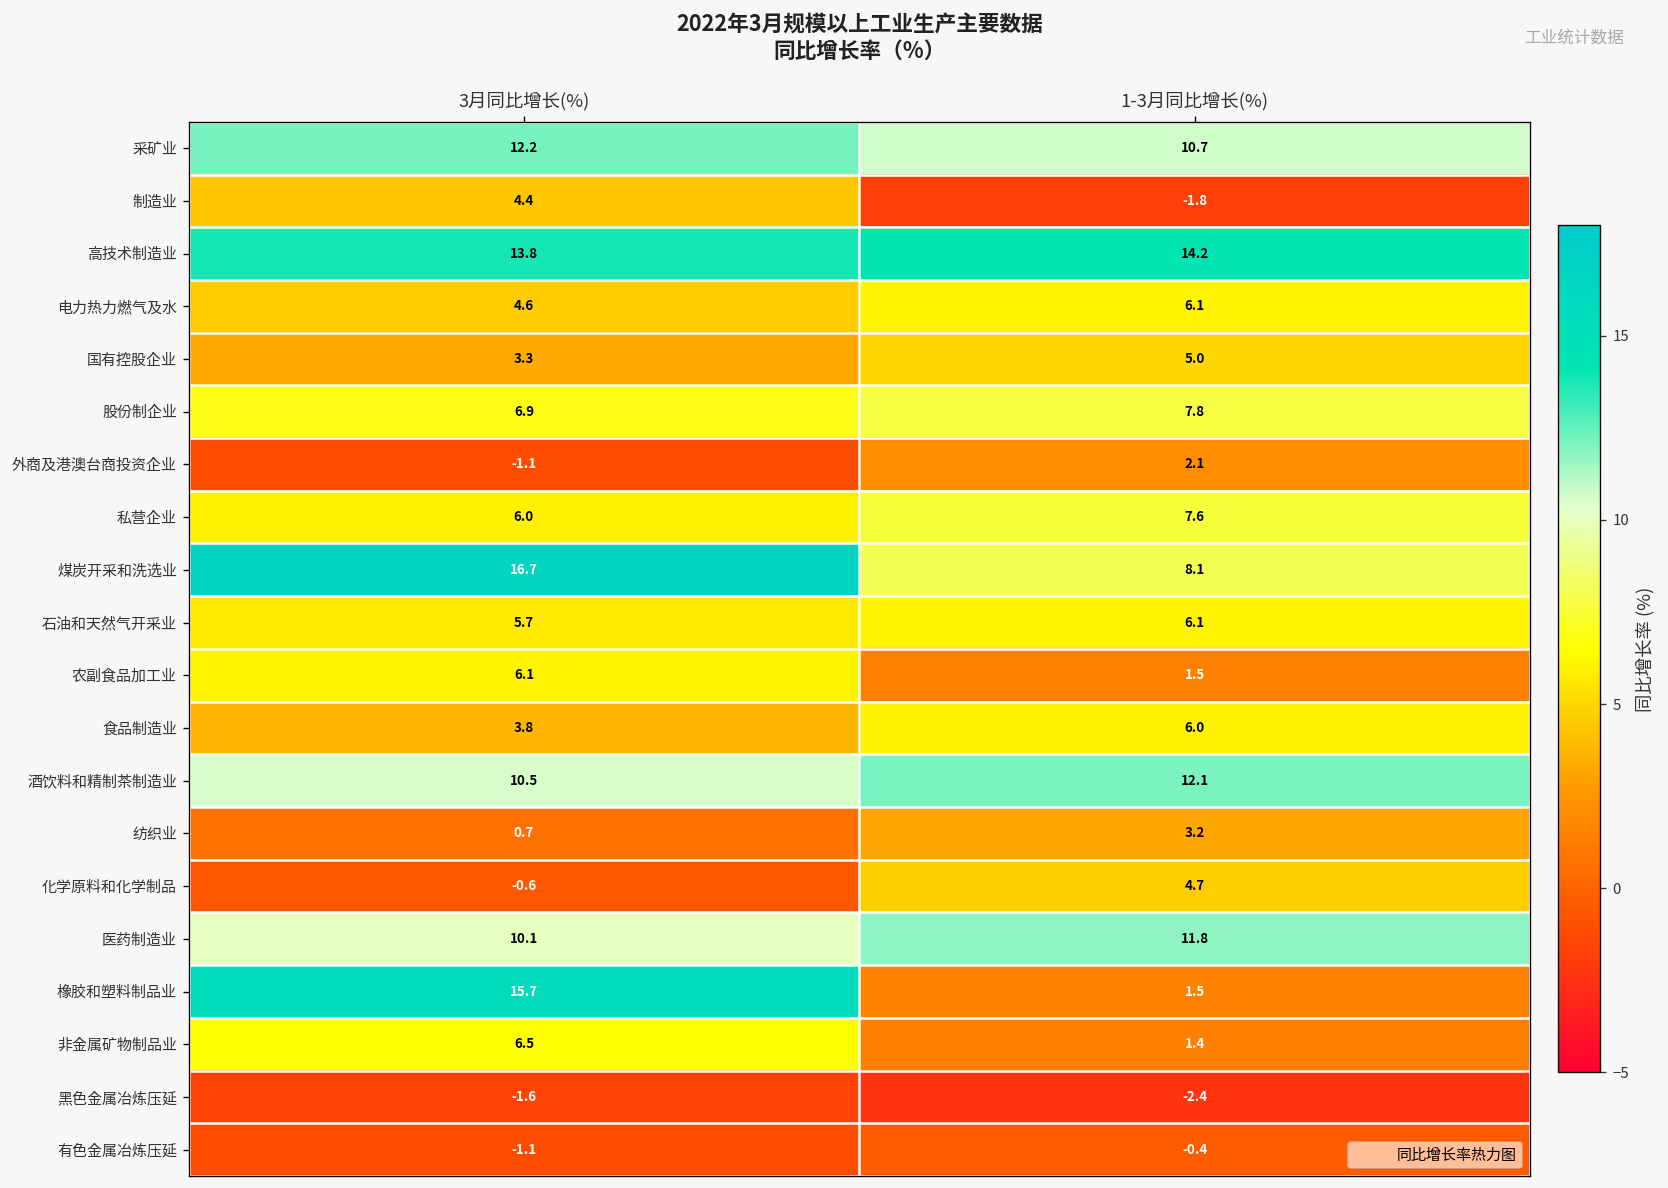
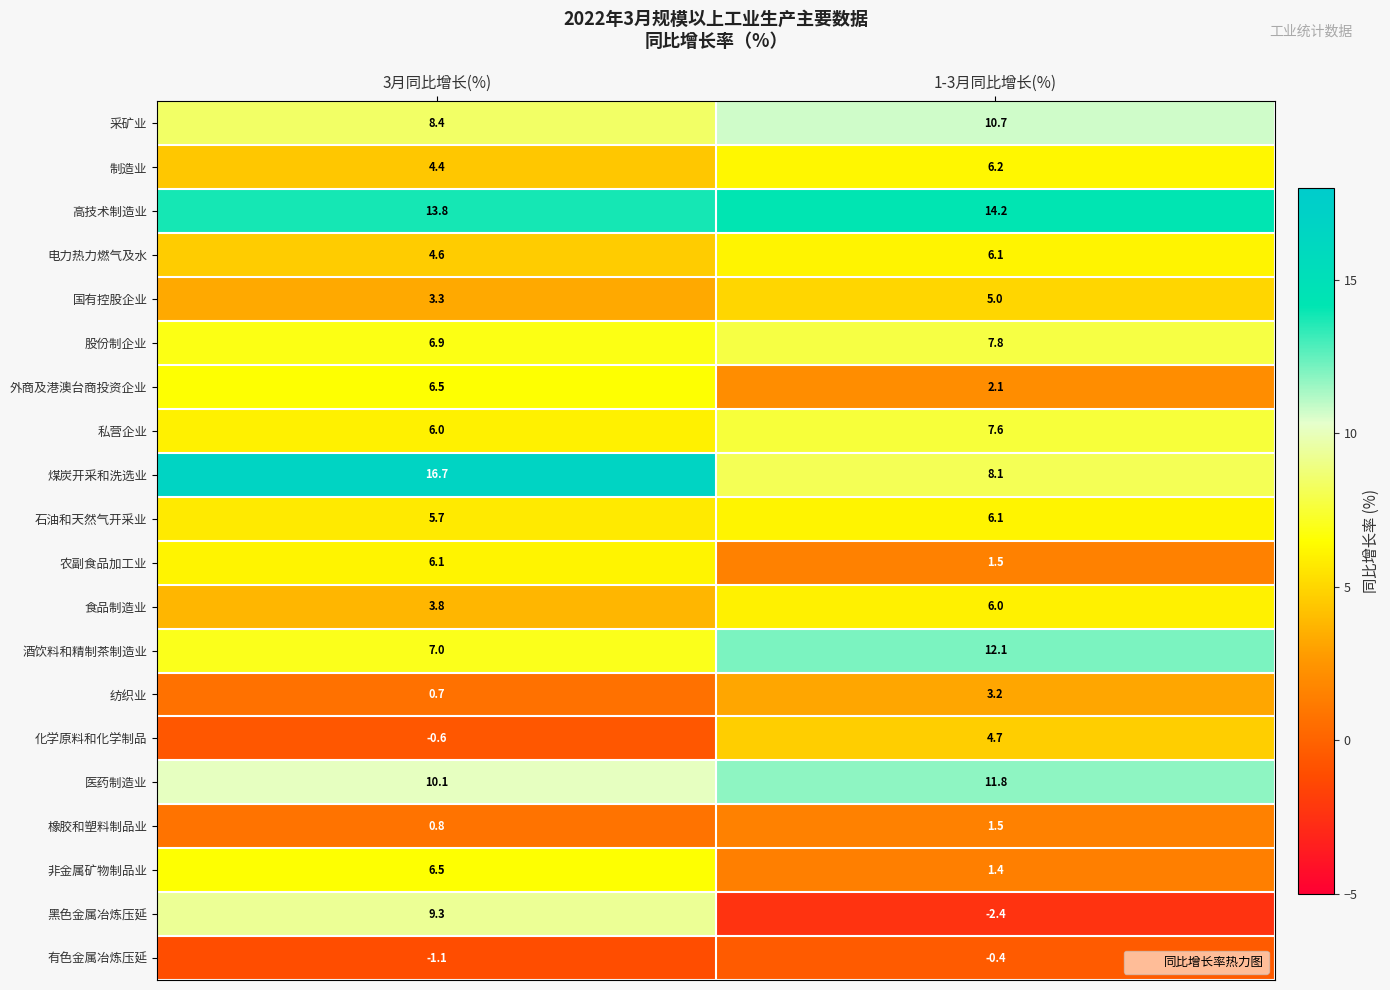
  {
    "采矿业": {
-     "3月同比增长(%)": 12.2,
+     "3月同比增长(%)": 8.4,
      "1-3月同比增长(%)": 10.7
    },
    "制造业": {
      "3月同比增长(%)": 4.4,
-     "1-3月同比增长(%)": -1.8
+     "1-3月同比增长(%)": 6.2
    },
    "高技术制造业": {
      "3月同比增长(%)": 13.8,
      "1-3月同比增长(%)": 14.2
    },
    "电力热力燃气及水": {
      "3月同比增长(%)": 4.6,
      "1-3月同比增长(%)": 6.1
    },
    "国有控股企业": {
      "3月同比增长(%)": 3.3,
      "1-3月同比增长(%)": 5.0
    },
    "股份制企业": {
      "3月同比增长(%)": 6.9,
      "1-3月同比增长(%)": 7.8
    },
    "外商及港澳台商投资企业": {
-     "3月同比增长(%)": -1.1,
+     "3月同比增长(%)": 6.5,
      "1-3月同比增长(%)": 2.1
    },
    "私营企业": {
      "3月同比增长(%)": 6.0,
      "1-3月同比增长(%)": 7.6
    },
    "煤炭开采和洗选业": {
      "3月同比增长(%)": 16.7,
      "1-3月同比增长(%)": 8.1
    },
    "石油和天然气开采业": {
      "3月同比增长(%)": 5.7,
      "1-3月同比增长(%)": 6.1
    },
    "农副食品加工业": {
      "3月同比增长(%)": 6.1,
      "1-3月同比增长(%)": 1.5
    },
    "食品制造业": {
      "3月同比增长(%)": 3.8,
      "1-3月同比增长(%)": 6.0
    },
    "酒饮料和精制茶制造业": {
-     "3月同比增长(%)": 10.5,
+     "3月同比增长(%)": 7.0,
      "1-3月同比增长(%)": 12.1
    },
    "纺织业": {
      "3月同比增长(%)": 0.7,
      "1-3月同比增长(%)": 3.2
    },
    "化学原料和化学制品": {
      "3月同比增长(%)": -0.6,
      "1-3月同比增长(%)": 4.7
    },
    "医药制造业": {
      "3月同比增长(%)": 10.1,
      "1-3月同比增长(%)": 11.8
    },
    "橡胶和塑料制品业": {
-     "3月同比增长(%)": 15.7,
+     "3月同比增长(%)": 0.8,
      "1-3月同比增长(%)": 1.5
    },
    "非金属矿物制品业": {
      "3月同比增长(%)": 6.5,
      "1-3月同比增长(%)": 1.4
    },
    "黑色金属冶炼压延": {
-     "3月同比增长(%)": -1.6,
+     "3月同比增长(%)": 9.3,
      "1-3月同比增长(%)": -2.4
    },
    "有色金属冶炼压延": {
      "3月同比增长(%)": -1.1,
      "1-3月同比增长(%)": -0.4
    }
  }
